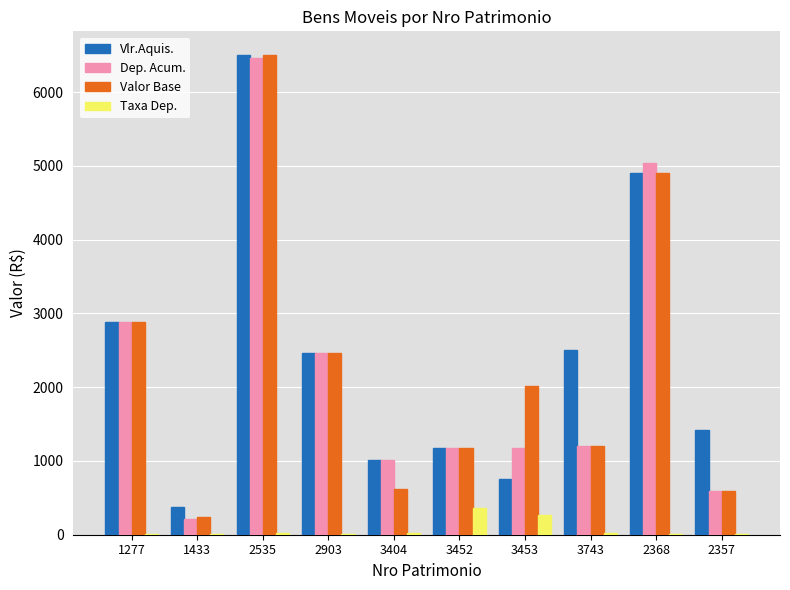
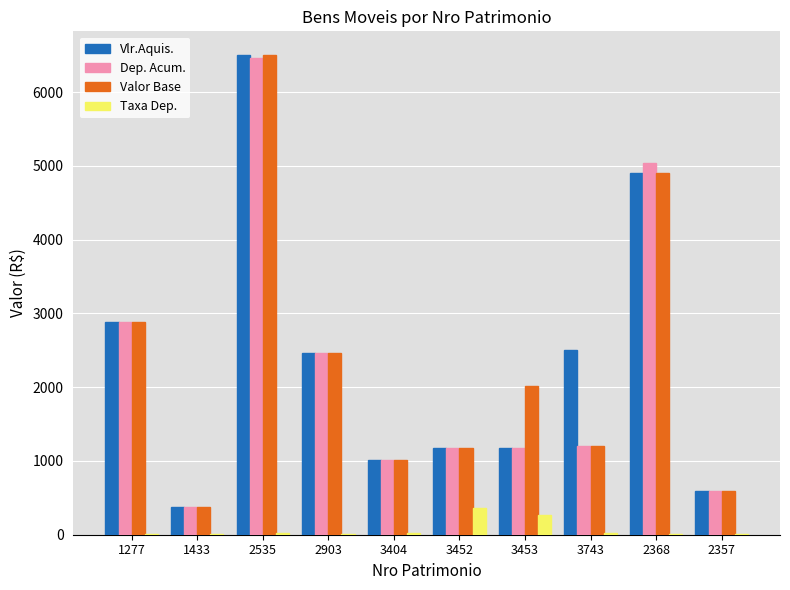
  {
    "Vlr.Aquis.": {
      "1277": 2900,
      "1433": 400,
      "2535": 6500,
      "2903": 2500,
      "3404": 1000,
      "3452": 1200,
-     "3453": 800,
+     "3453": 1200,
      "3743": 2500,
      "2368": 4900,
-     "2357": 1400
+     "2357": 600
    },
    "Dep. Acum.": {
      "1277": 2900,
-     "1433": 200,
+     "1433": 400,
      "2535": 6500,
      "2903": 2500,
      "3404": 1000,
      "3452": 1200,
      "3453": 1200,
      "3743": 1200,
      "2368": 5000,
      "2357": 600
    },
    "Valor Base": {
      "1277": 2900,
-     "1433": 200,
+     "1433": 400,
      "2535": 6500,
      "2903": 2500,
-     "3404": 600,
+     "3404": 1000,
      "3452": 1200,
      "3453": 2000,
      "3743": 1200,
      "2368": 4900,
      "2357": 600
    },
    "Taxa Dep.": {
      "3452": 400,
      "3453": 300
    }
  }
